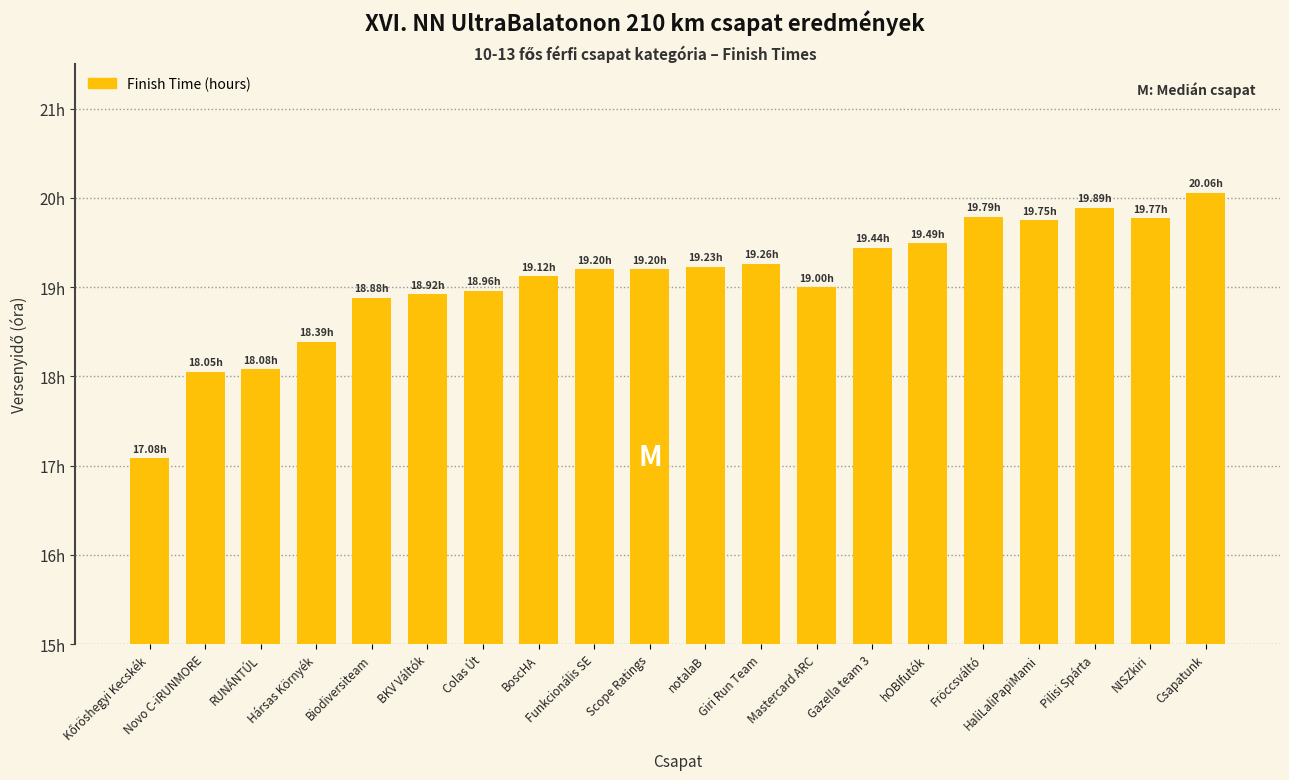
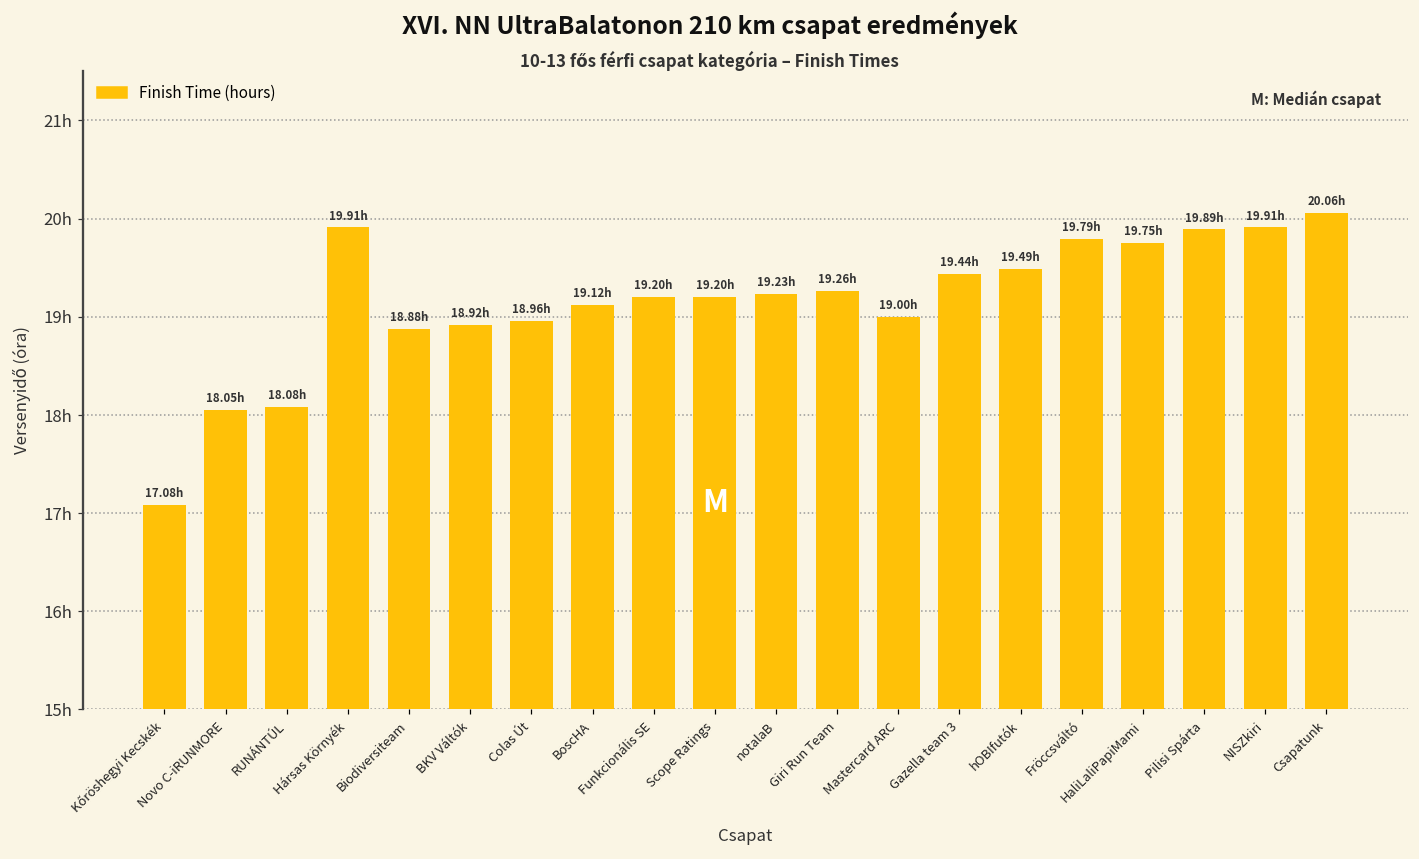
  {
    "Kőröshegyi Kecskék": "17.08h",
    "Novo C-iRUNMORE": "18.05h",
    "RUNÁNTÚL": "18.08h",
-   "Hársas Környék": "18.39h",
+   "Hársas Környék": "19.91h",
    "Biodiversiteam": "18.88h",
    "BKV Váltók": "18.92h",
    "Colas Út": "18.96h",
    "BoscHA": "19.12h",
    "Funkcionális SE": "19.20h",
    "Scope Ratings": "19.20h",
    "notalaB": "19.23h",
    "Giri Run Team": "19.26h",
    "Mastercard ARC": "19.00h",
    "Gazella team 3": "19.44h",
    "hOBIfutók": "19.49h",
    "Fröccsváltó": "19.79h",
    "HaliLaliPapiMami": "19.75h",
    "Pilisi Spárta": "19.89h",
-   "NISZkiri": "19.77h",
+   "NISZkiri": "19.91h",
    "Csapatunk": "20.06h"
  }
